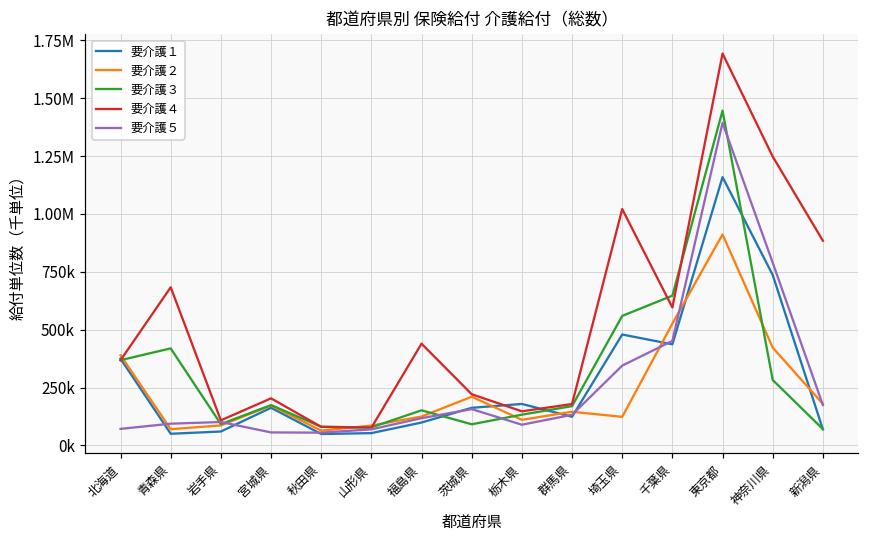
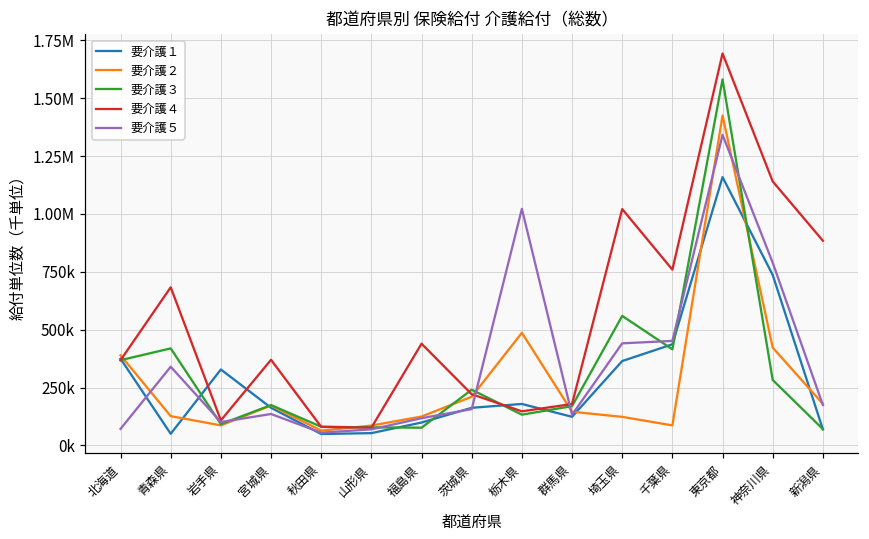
  {
    "要介護１": {
      "青森県": 50000,
-     "岩手県": 60000,
+     "岩手県": 330000,
      "山形県": 50000,
      "福島県": 100000,
      "栃木県": 180000,
-     "埼玉県": 480000,
+     "埼玉県": 360000,
      "千葉県": 440000,
      "東京都": 1160000,
      "神奈川県": 740000
    },
    "要介護２": {
      "北海道": 390000,
-     "青森県": 70000,
-     "栃木県": 110000,
+     "青森県": 130000,
+     "栃木県": 490000,
      "群馬県": 150000,
      "埼玉県": 120000,
-     "千葉県": 530000,
-     "東京都": 910000,
+     "千葉県": 90000,
+     "東京都": 1430000,
      "神奈川県": 420000
    },
    "要介護３": {
      "青森県": 420000,
-     "福島県": 150000,
-     "茨城県": 90000,
+     "福島県": 80000,
+     "茨城県": 240000,
      "栃木県": 130000,
      "埼玉県": 560000,
-     "千葉県": 650000,
-     "東京都": 1450000,
+     "千葉県": 420000,
+     "東京都": 1580000,
      "神奈川県": 280000
    },
    "要介護４": {
      "青森県": 680000,
-     "宮城県": 200000,
+     "宮城県": 370000,
      "福島県": 440000,
      "栃木県": 150000,
      "埼玉県": 1020000,
-     "千葉県": 600000,
+     "千葉県": 760000,
      "東京都": 1690000,
-     "神奈川県": 1250000,
+     "神奈川県": 1140000,
      "新潟県": 880000
    },
    "要介護５": {
      "北海道": 70000,
-     "青森県": 90000,
-     "宮城県": 60000,
-     "栃木県": 90000,
-     "埼玉県": 340000,
+     "青森県": 340000,
+     "宮城県": 140000,
+     "栃木県": 1020000,
+     "埼玉県": 440000,
      "千葉県": 450000,
-     "東京都": 1390000,
+     "東京都": 1340000,
      "神奈川県": 790000
    }
  }
